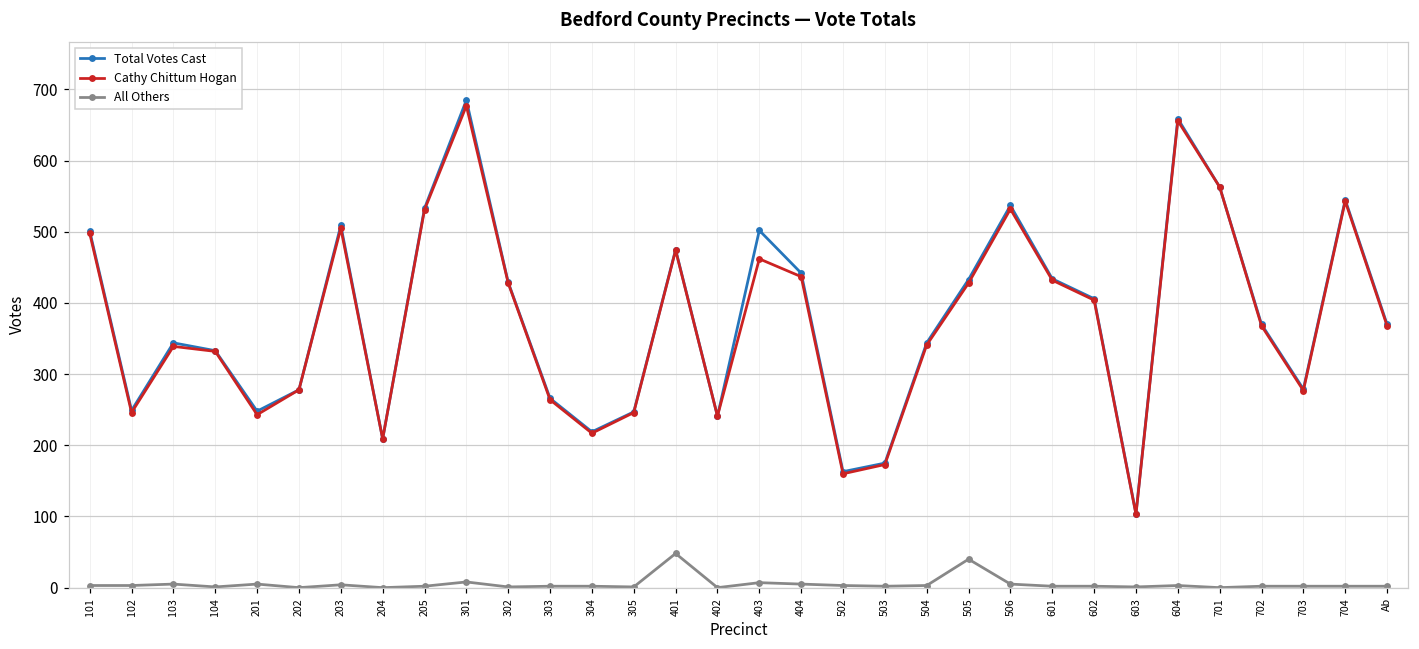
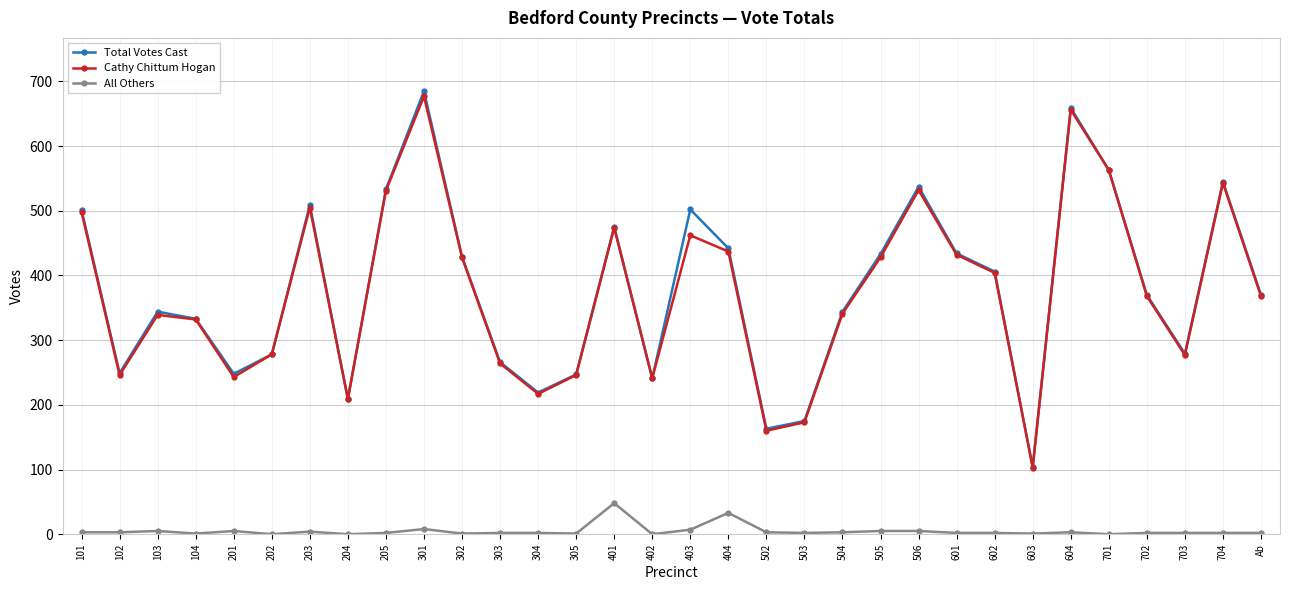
  {
    "Total Votes Cast": {
      "103": 340,
      "201": 250,
      "203": 510,
      "301": 690,
      "403": 500,
      "404": 440,
      "505": 430,
      "506": 540
    },
    "Cathy Chittum Hogan": {
      "103": 340,
      "201": 240,
      "203": 510,
      "301": 680,
      "403": 460,
      "404": 440,
      "505": 430,
      "506": 530
    },
    "All Others": {
      "101": 0,
      "102": 0,
      "103": 10,
      "104": 0,
      "201": 10,
      "202": 0,
      "203": 0,
      "204": 0,
      "205": 0,
      "301": 10,
      "302": 0,
      "303": 0,
      "304": 0,
      "305": 0,
      "401": 50,
      "402": 0,
      "403": 10,
-     "404": 10,
+     "404": 30,
      "502": 0,
      "503": 0,
      "504": 0,
-     "505": 40,
+     "505": 10,
      "506": 10,
      "601": 0,
      "602": 0,
      "603": 0,
      "604": 0,
      "701": 0,
      "702": 0,
      "703": 0,
      "704": 0,
      "Ab": 0
    }
  }
